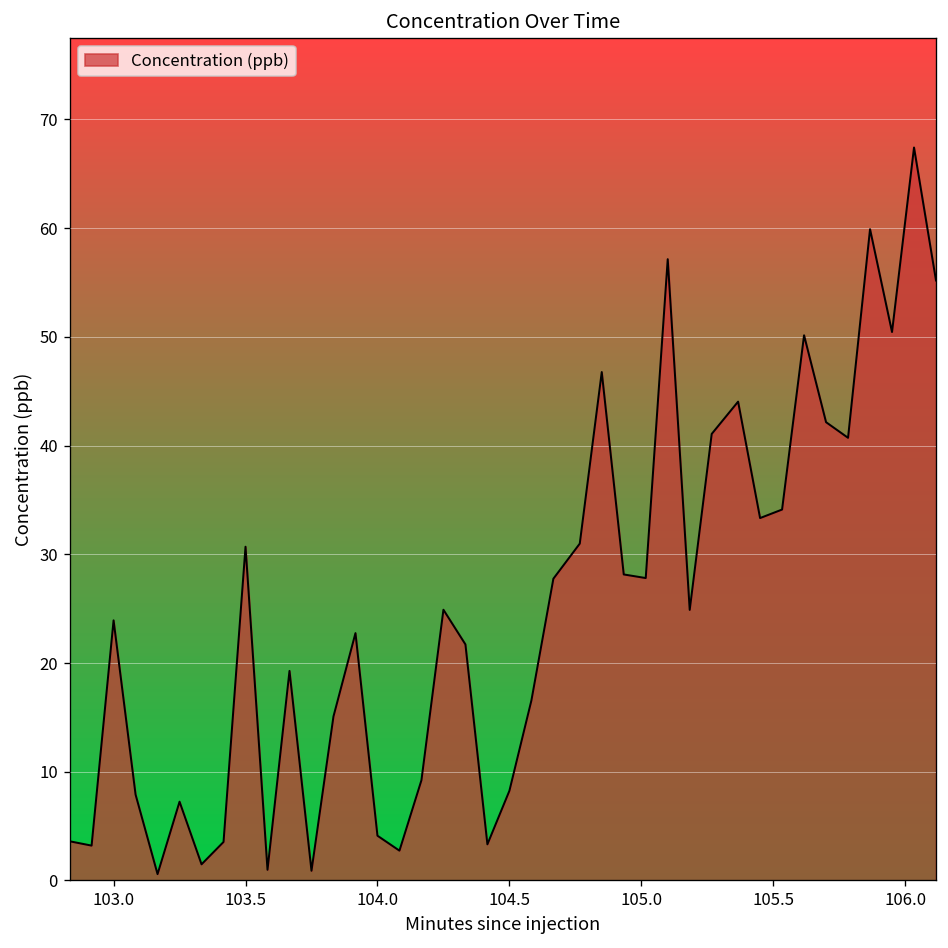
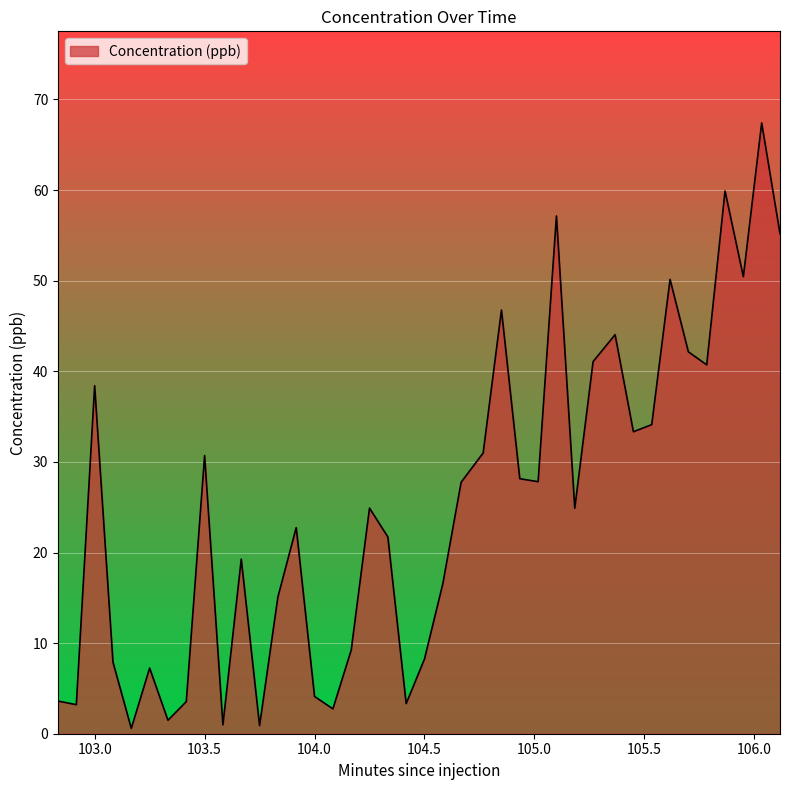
  {
-   "103.0": 24,
+   "103.0": 38,
    "103.5": 31,
    "104.0": 4,
    "104.5": 8
  }
